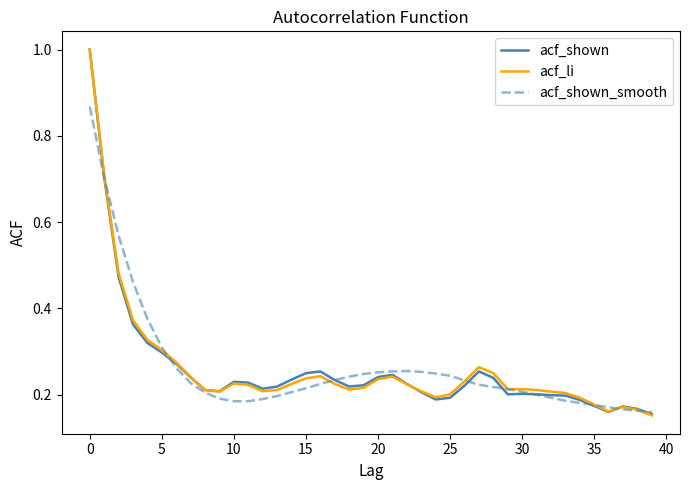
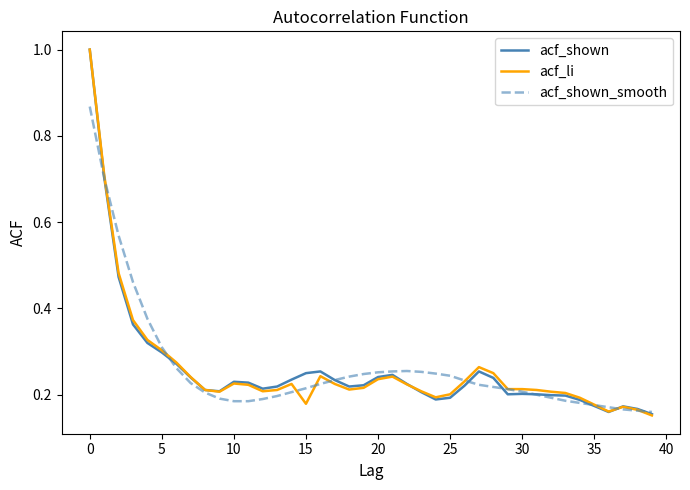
  {
    "acf_li": {
-     "15": 0.24,
+     "15": 0.18,
      "25": 0.20,
      "30": 0.21
    }
  }
